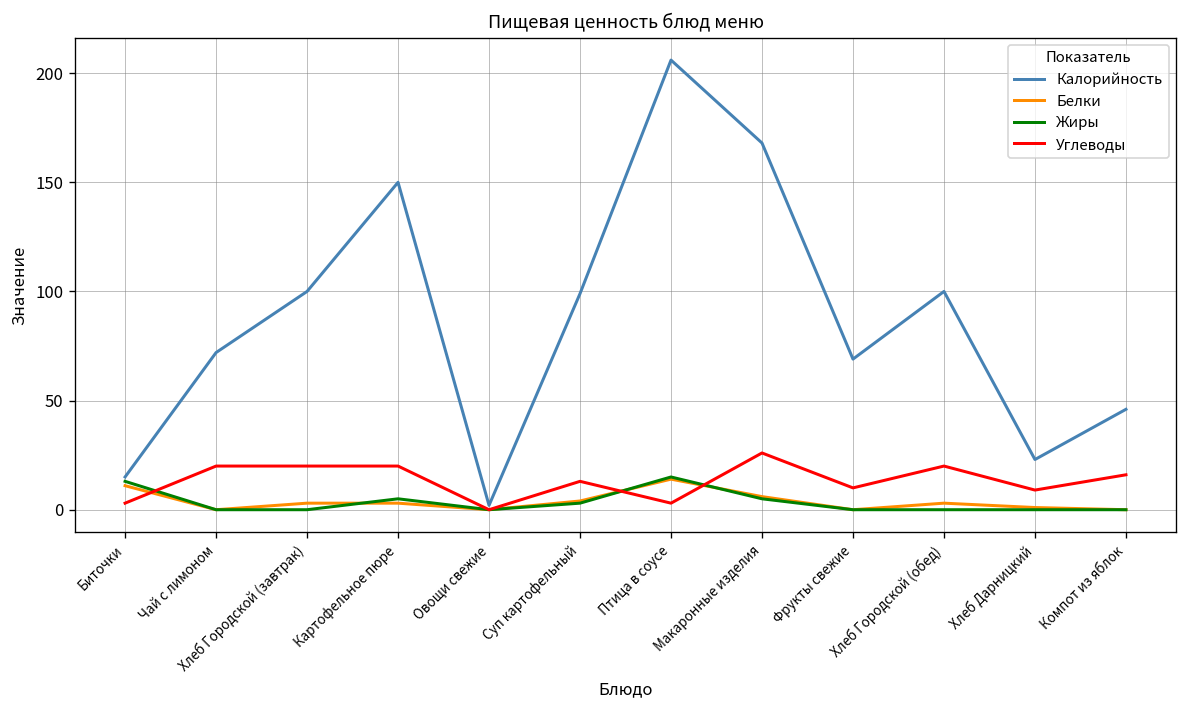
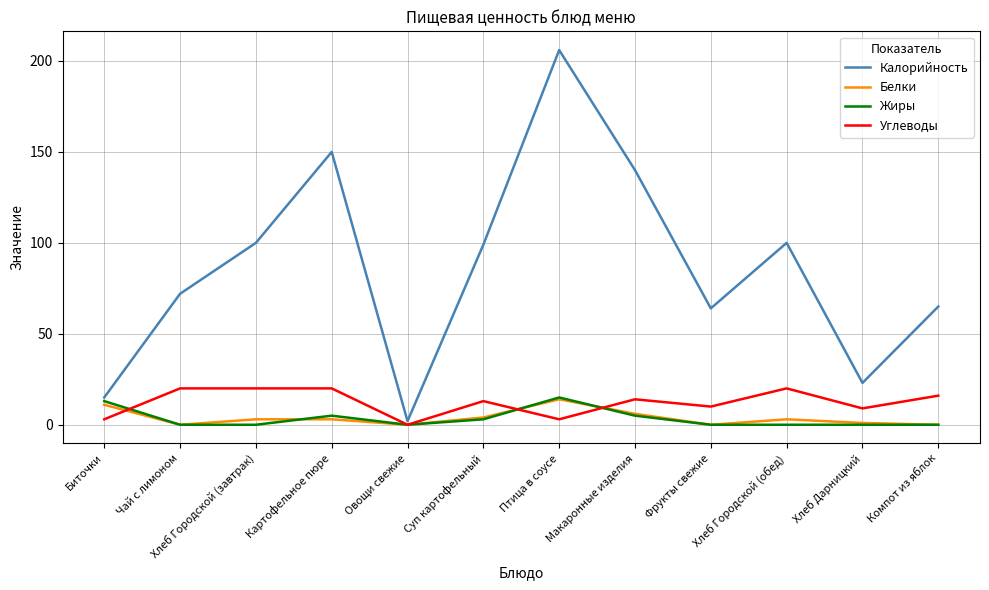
  {
    "Калорийность": {
      "Биточки": 15,
      "Чай с лимоном": 72,
      "Хлеб Городской (завтрак)": 100,
      "Картофельное пюре": 150,
      "Овощи свежие": 2,
      "Суп картофельный": 99,
      "Птица в соусе": 206,
-     "Макаронные изделия": 168,
-     "Фрукты свежие": 69,
+     "Макаронные изделия": 140,
+     "Фрукты свежие": 64,
      "Хлеб Городской (обед)": 100,
      "Хлеб Дарницкий": 23,
-     "Компот из яблок": 46
+     "Компот из яблок": 65
    },
    "Белки": {
      "Биточки": 11,
      "Хлеб Городской (завтрак)": 3,
      "Картофельное пюре": 3,
      "Хлеб Городской (обед)": 3
    },
    "Жиры": {
      "Биточки": 13,
      "Хлеб Городской (завтрак)": 0,
      "Картофельное пюре": 5,
      "Хлеб Городской (обед)": 0
    },
    "Углеводы": {
      "Биточки": 3,
      "Чай с лимоном": 20,
      "Хлеб Городской (завтрак)": 20,
      "Картофельное пюре": 20,
      "Суп картофельный": 13,
      "Птица в соусе": 3,
-     "Макаронные изделия": 26,
+     "Макаронные изделия": 14,
      "Фрукты свежие": 10,
      "Хлеб Городской (обед)": 20,
      "Хлеб Дарницкий": 9,
      "Компот из яблок": 16
    }
  }
